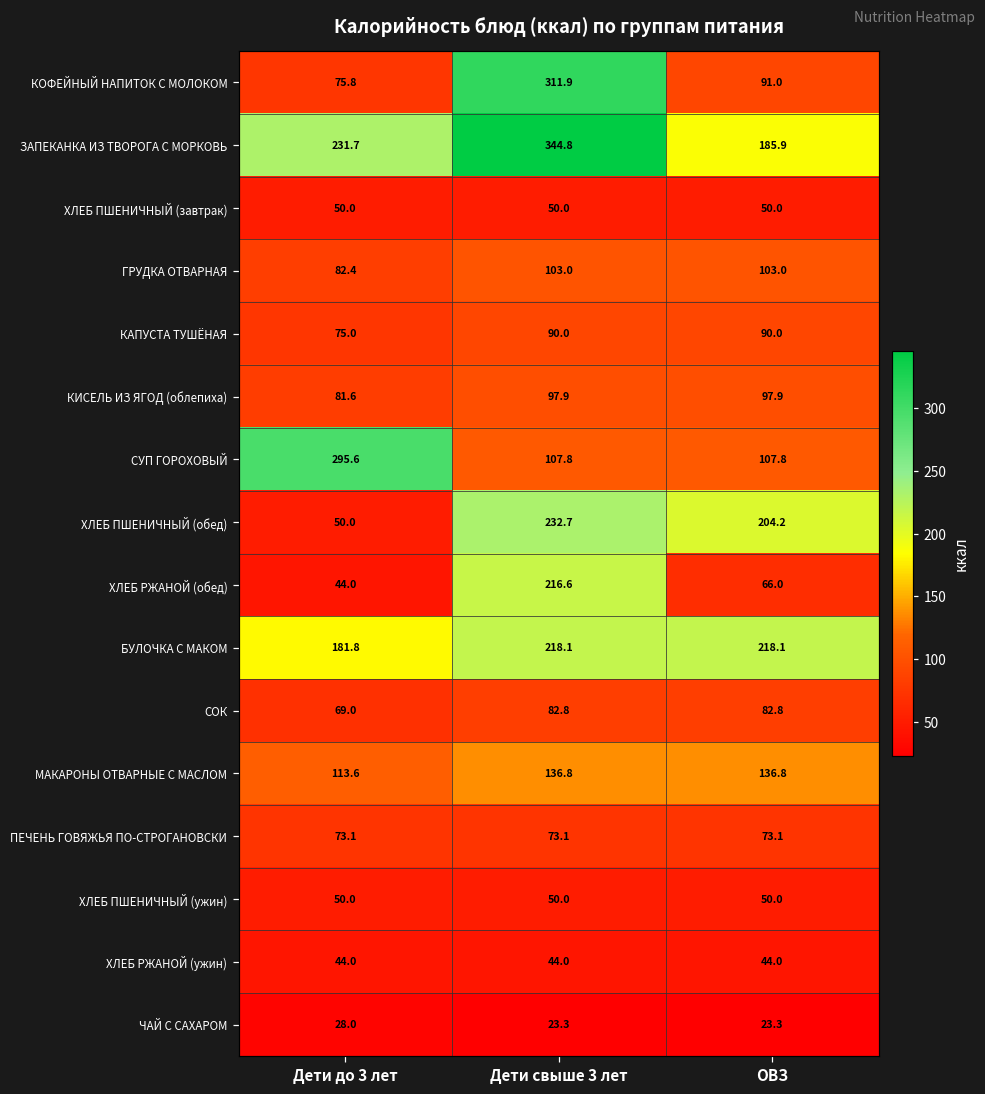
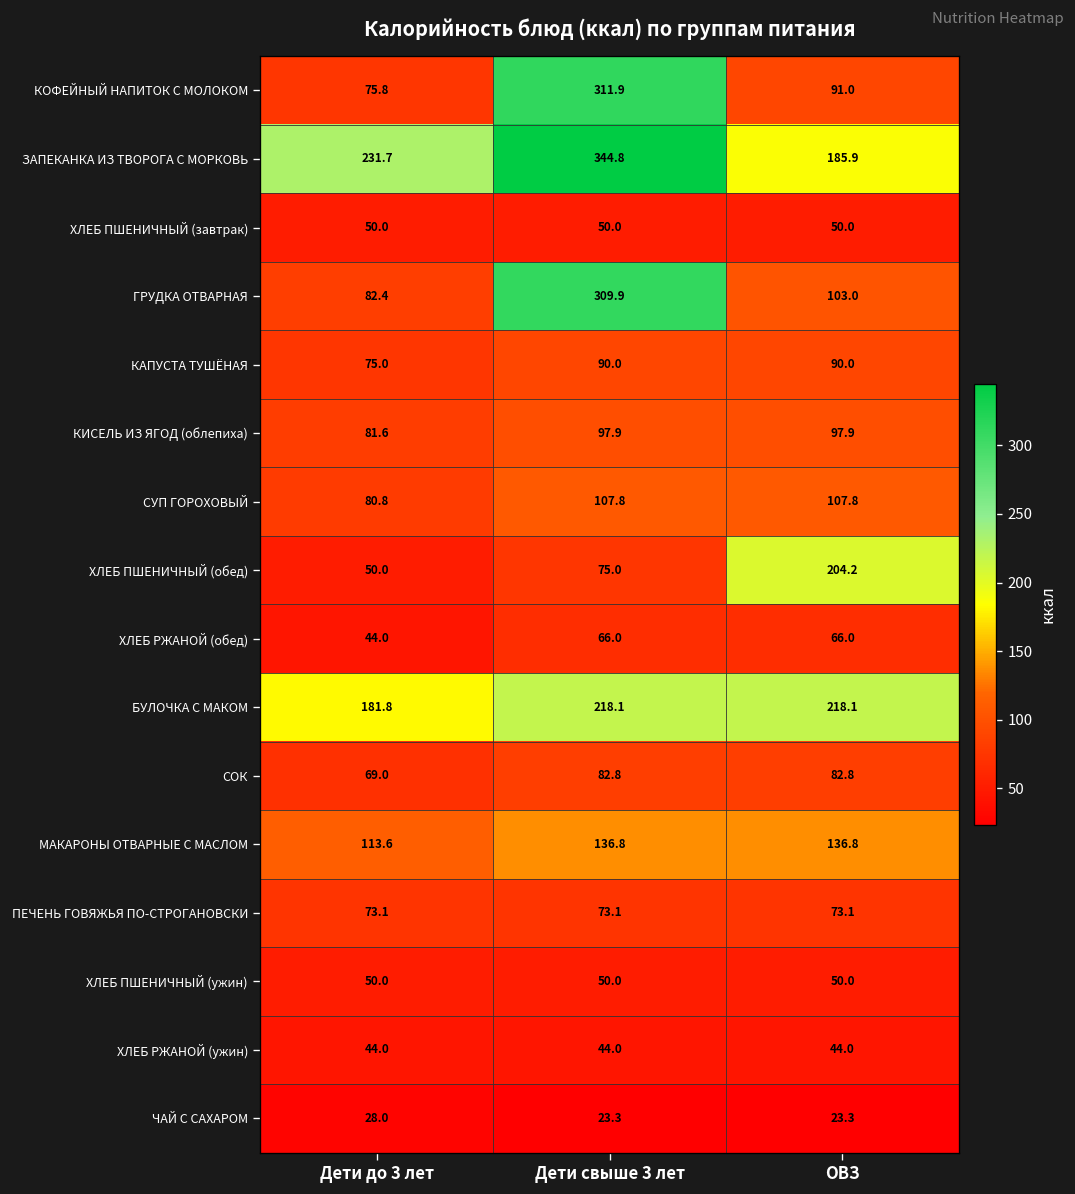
  {
    "КОФЕЙНЫЙ НАПИТОК С МОЛОКОМ": {
      "Дети до 3 лет": 75.8,
      "Дети свыше 3 лет": 311.9,
      "ОВЗ": 91.0
    },
    "ЗАПЕКАНКА ИЗ ТВОРОГА С МОРКОВЬ": {
      "Дети до 3 лет": 231.7,
      "Дети свыше 3 лет": 344.8,
      "ОВЗ": 185.9
    },
    "ХЛЕБ ПШЕНИЧНЫЙ (завтрак)": {
      "Дети до 3 лет": 50.0,
      "Дети свыше 3 лет": 50.0,
      "ОВЗ": 50.0
    },
    "ГРУДКА ОТВАРНАЯ": {
      "Дети до 3 лет": 82.4,
-     "Дети свыше 3 лет": 103.0,
+     "Дети свыше 3 лет": 309.9,
      "ОВЗ": 103.0
    },
    "КАПУСТА ТУШЁНАЯ": {
      "Дети до 3 лет": 75.0,
      "Дети свыше 3 лет": 90.0,
      "ОВЗ": 90.0
    },
    "КИСЕЛЬ ИЗ ЯГОД (облепиха)": {
      "Дети до 3 лет": 81.6,
      "Дети свыше 3 лет": 97.9,
      "ОВЗ": 97.9
    },
    "СУП ГОРОХОВЫЙ": {
-     "Дети до 3 лет": 295.6,
+     "Дети до 3 лет": 80.8,
      "Дети свыше 3 лет": 107.8,
      "ОВЗ": 107.8
    },
    "ХЛЕБ ПШЕНИЧНЫЙ (обед)": {
      "Дети до 3 лет": 50.0,
-     "Дети свыше 3 лет": 232.7,
+     "Дети свыше 3 лет": 75.0,
      "ОВЗ": 204.2
    },
    "ХЛЕБ РЖАНОЙ (обед)": {
      "Дети до 3 лет": 44.0,
-     "Дети свыше 3 лет": 216.6,
+     "Дети свыше 3 лет": 66.0,
      "ОВЗ": 66.0
    },
    "БУЛОЧКА С МАКОМ": {
      "Дети до 3 лет": 181.8,
      "Дети свыше 3 лет": 218.1,
      "ОВЗ": 218.1
    },
    "СОК": {
      "Дети до 3 лет": 69.0,
      "Дети свыше 3 лет": 82.8,
      "ОВЗ": 82.8
    },
    "МАКАРОНЫ ОТВАРНЫЕ С МАСЛОМ": {
      "Дети до 3 лет": 113.6,
      "Дети свыше 3 лет": 136.8,
      "ОВЗ": 136.8
    },
    "ПЕЧЕНЬ ГОВЯЖЬЯ ПО-СТРОГАНОВСКИ": {
      "Дети до 3 лет": 73.1,
      "Дети свыше 3 лет": 73.1,
      "ОВЗ": 73.1
    },
    "ХЛЕБ ПШЕНИЧНЫЙ (ужин)": {
      "Дети до 3 лет": 50.0,
      "Дети свыше 3 лет": 50.0,
      "ОВЗ": 50.0
    },
    "ХЛЕБ РЖАНОЙ (ужин)": {
      "Дети до 3 лет": 44.0,
      "Дети свыше 3 лет": 44.0,
      "ОВЗ": 44.0
    },
    "ЧАЙ С САХАРОМ": {
      "Дети до 3 лет": 28.0,
      "Дети свыше 3 лет": 23.3,
      "ОВЗ": 23.3
    }
  }
